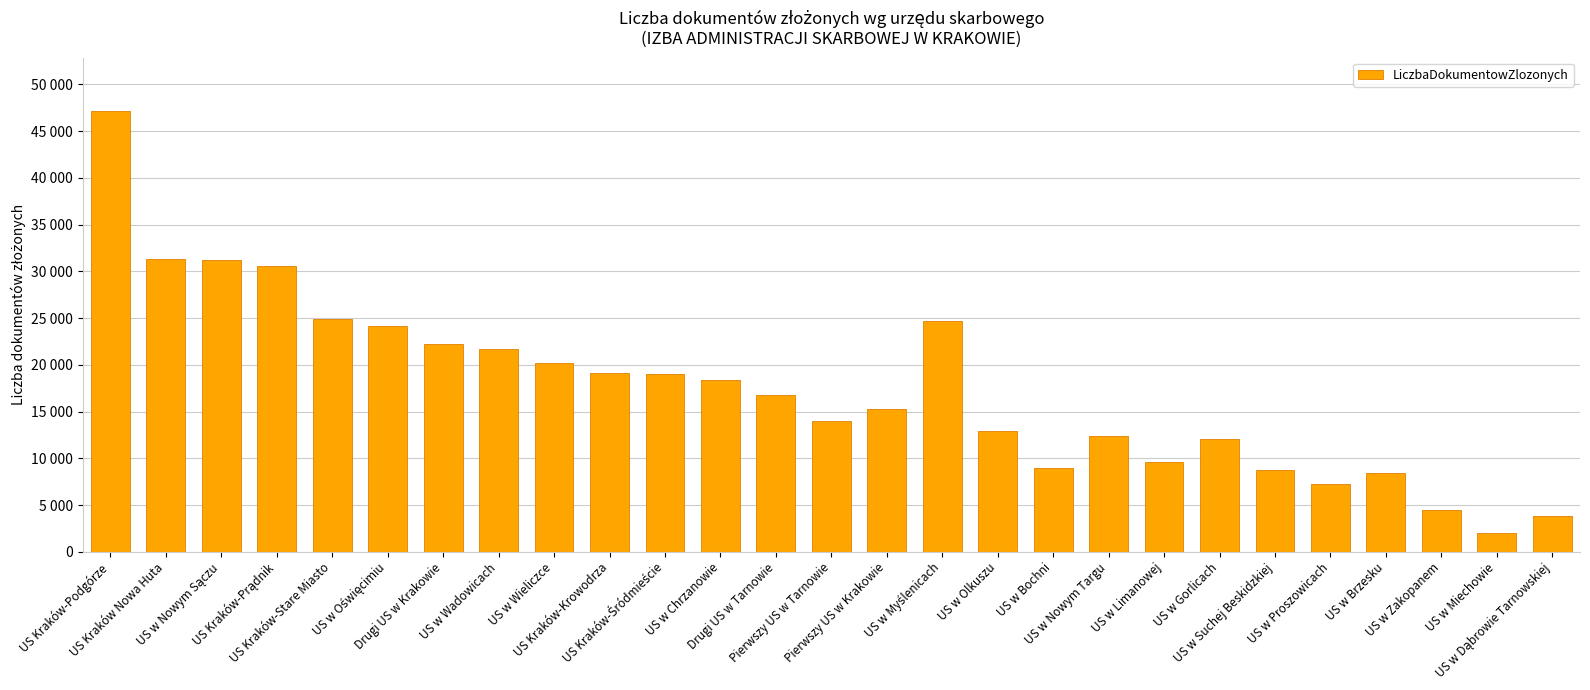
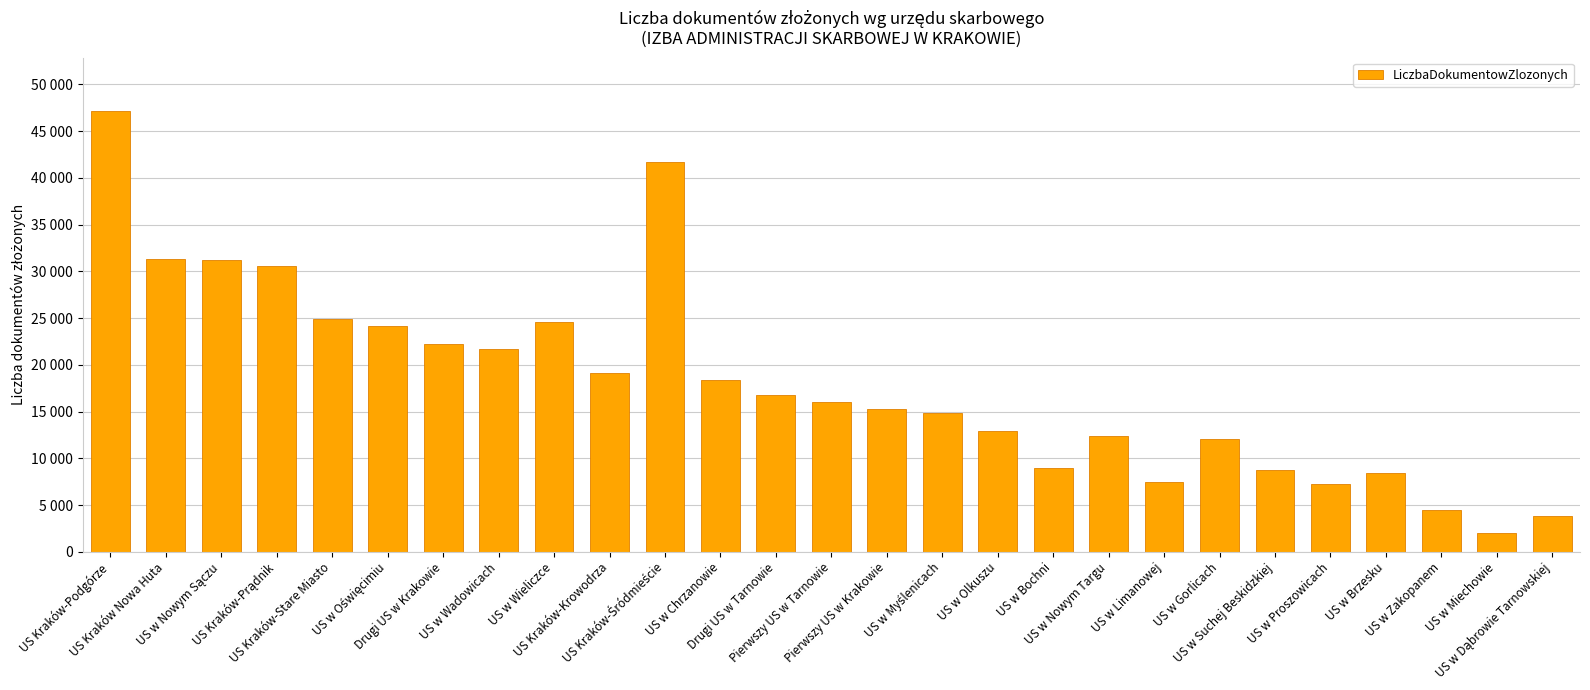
  {
    "US Kraków-Podgórze": 47000,
    "US Kraków Nowa Huta": 31000,
    "US w Nowym Sączu": 31000,
    "US Kraków-Prądnik": 31000,
    "US Kraków-Stare Miasto": 25000,
    "US w Oświęcimiu": 24000,
    "Drugi US w Krakowie": 22000,
    "US w Wadowicach": 22000,
-   "US w Wieliczce": 20000,
+   "US w Wieliczce": 25000,
    "US Kraków-Krowodrza": 19000,
-   "US Kraków-Śródmieście": 19000,
+   "US Kraków-Śródmieście": 42000,
    "US w Chrzanowie": 18000,
    "Drugi US w Tarnowie": 17000,
-   "Pierwszy US w Tarnowie": 14000,
+   "Pierwszy US w Tarnowie": 16000,
    "Pierwszy US w Krakowie": 15000,
-   "US w Myślenicach": 25000,
+   "US w Myślenicach": 15000,
    "US w Olkuszu": 13000,
    "US w Bochni": 9000,
    "US w Nowym Targu": 12000,
-   "US w Limanowej": 10000,
+   "US w Limanowej": 7000,
    "US w Gorlicach": 12000,
    "US w Suchej Beskidzkiej": 9000,
    "US w Proszowicach": 7000,
    "US w Brzesku": 8000,
    "US w Zakopanem": 4000,
    "US w Miechowie": 2000,
    "US w Dąbrowie Tarnowskiej": 4000
  }
